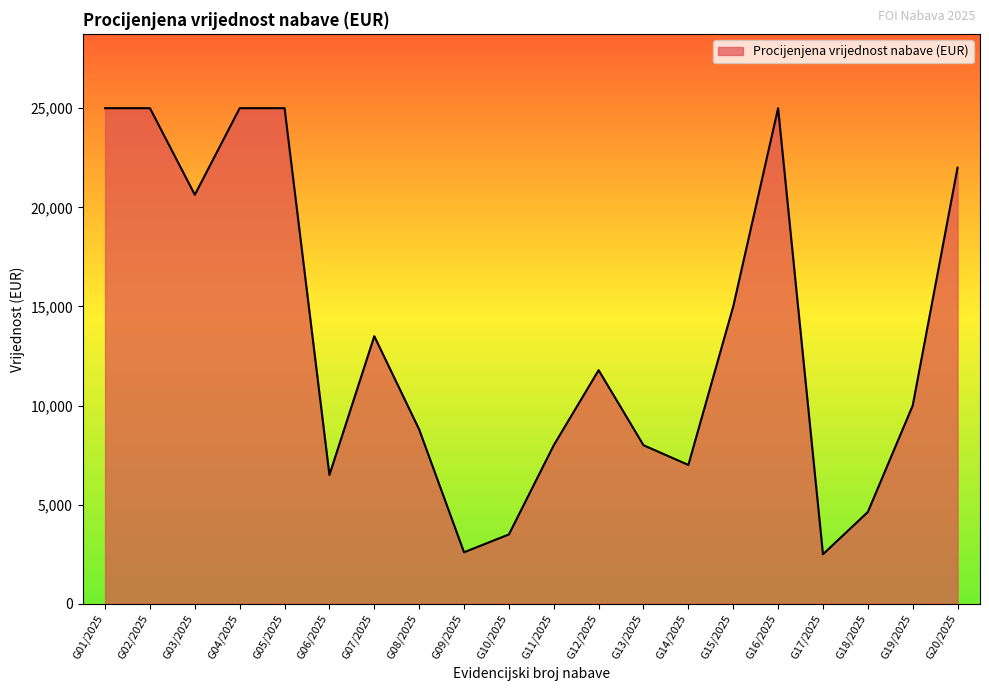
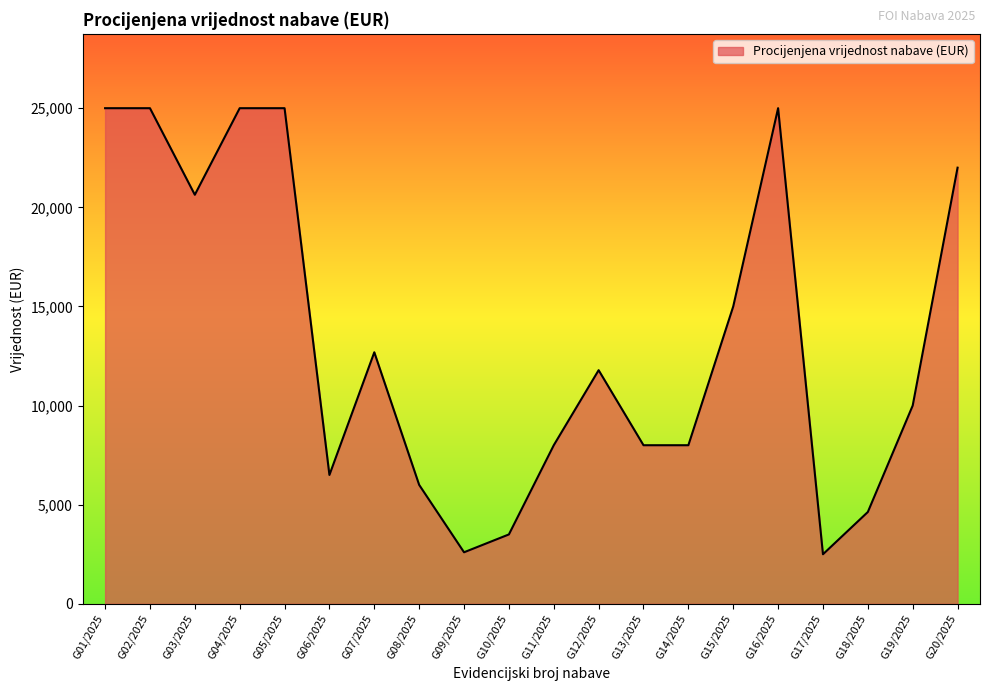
  {
    "G01/2025": "25,000",
    "G02/2025": "25,000",
    "G03/2025": "20,600",
    "G04/2025": "25,000",
    "G05/2025": "25,000",
    "G06/2025": "6,500",
-   "G07/2025": "13,500",
-   "G08/2025": "8,800",
+   "G07/2025": "12,700",
+   "G08/2025": "6,000",
    "G09/2025": "2,600",
    "G10/2025": "3,500",
    "G11/2025": "8,000",
    "G12/2025": "11,800",
    "G13/2025": "8,000",
-   "G14/2025": "7,000",
+   "G14/2025": "8,000",
    "G15/2025": "15,000",
    "G16/2025": "25,000",
    "G17/2025": "2,500",
    "G18/2025": "4,600",
    "G19/2025": "10,000",
    "G20/2025": "22,000"
  }
